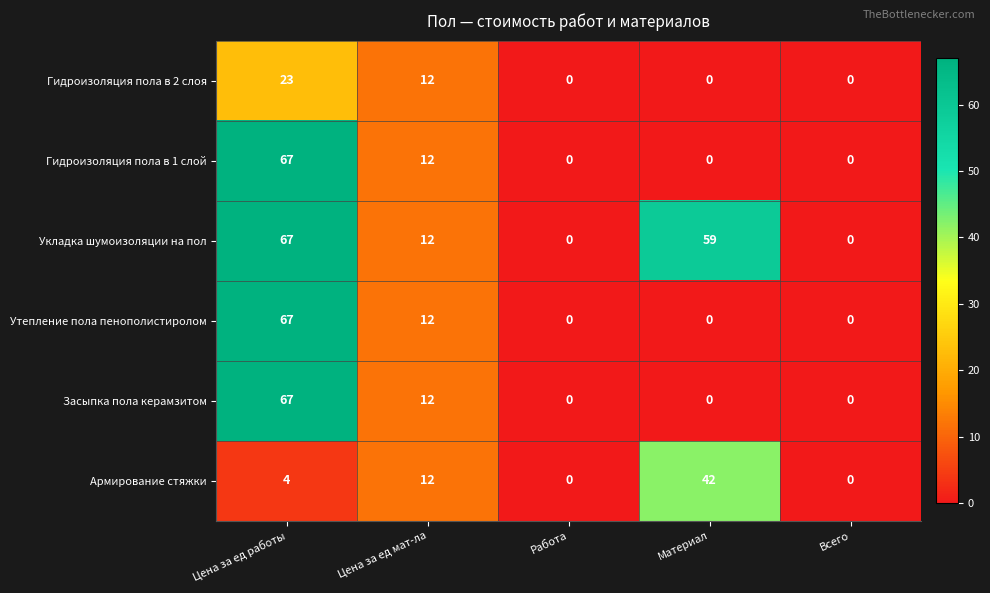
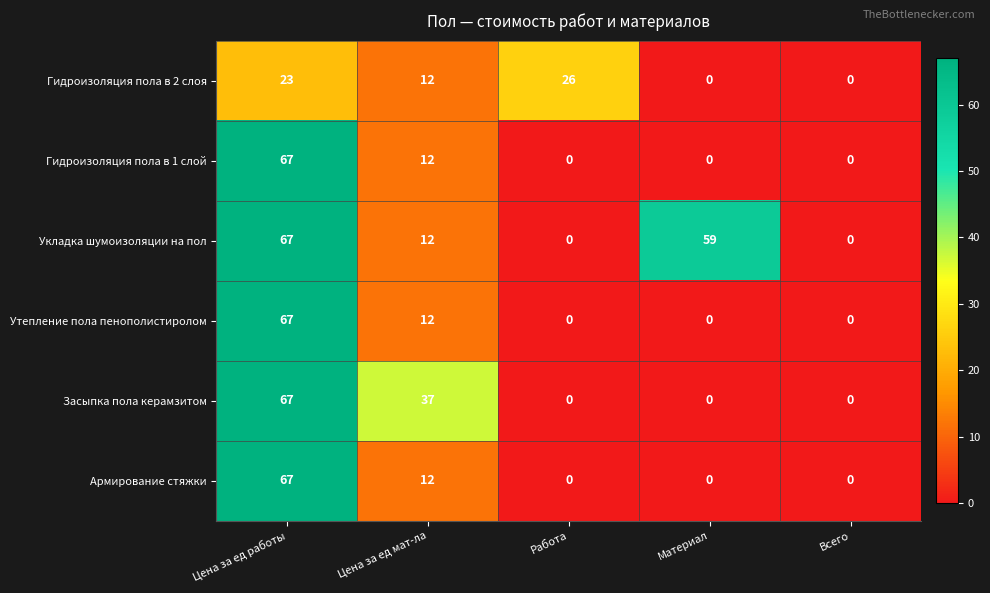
  {
    "Гидроизоляция пола в 2 слоя": {
      "Цена за ед работы": 23,
      "Цена за ед мат-ла": 12,
-     "Работа": 0,
+     "Работа": 26,
      "Материал": 0,
      "Всего": 0
    },
    "Гидроизоляция пола в 1 слой": {
      "Цена за ед работы": 67,
      "Цена за ед мат-ла": 12,
      "Работа": 0,
      "Материал": 0,
      "Всего": 0
    },
    "Укладка шумоизоляции на пол": {
      "Цена за ед работы": 67,
      "Цена за ед мат-ла": 12,
      "Работа": 0,
      "Материал": 59,
      "Всего": 0
    },
    "Утепление пола пенополистиролом": {
      "Цена за ед работы": 67,
      "Цена за ед мат-ла": 12,
      "Работа": 0,
      "Материал": 0,
      "Всего": 0
    },
    "Засыпка пола керамзитом": {
      "Цена за ед работы": 67,
-     "Цена за ед мат-ла": 12,
+     "Цена за ед мат-ла": 37,
      "Работа": 0,
      "Материал": 0,
      "Всего": 0
    },
    "Армирование стяжки": {
-     "Цена за ед работы": 4,
+     "Цена за ед работы": 67,
      "Цена за ед мат-ла": 12,
      "Работа": 0,
-     "Материал": 42,
+     "Материал": 0,
      "Всего": 0
    }
  }
